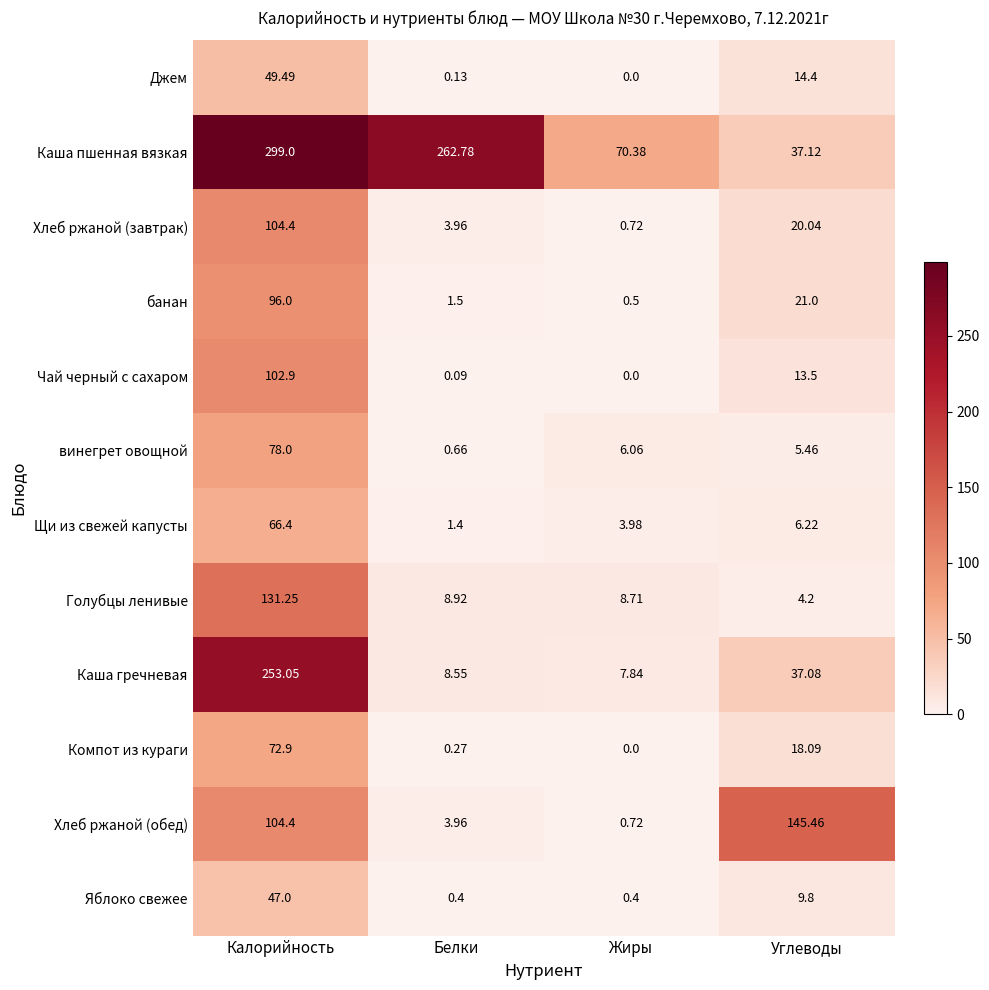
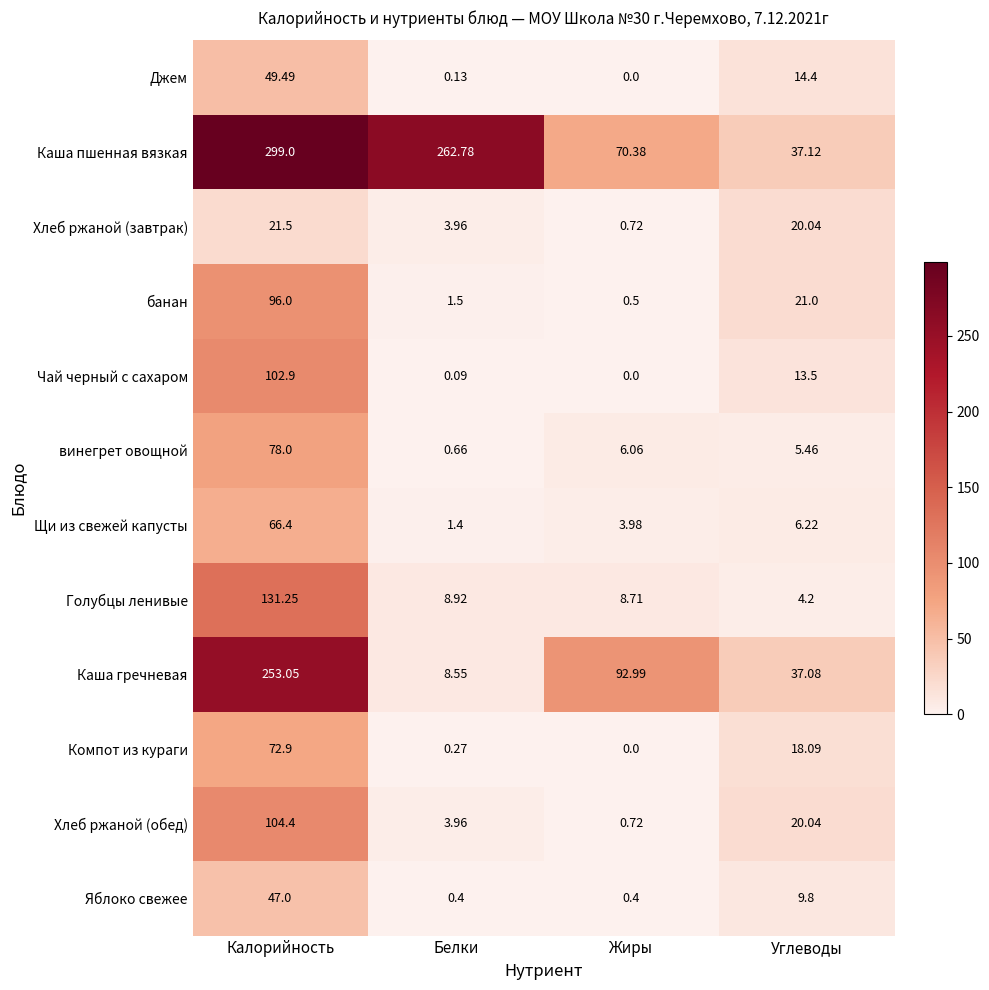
  {
    "Джем": {
      "Калорийность": 49.49,
      "Белки": 0.13,
      "Жиры": 0.0,
      "Углеводы": 14.4
    },
    "Каша пшенная вязкая": {
      "Калорийность": 299.0,
      "Белки": 262.78,
      "Жиры": 70.38,
      "Углеводы": 37.12
    },
    "Хлеб ржаной (завтрак)": {
-     "Калорийность": 104.4,
+     "Калорийность": 21.5,
      "Белки": 3.96,
      "Жиры": 0.72,
      "Углеводы": 20.04
    },
    "банан": {
      "Калорийность": 96.0,
      "Белки": 1.5,
      "Жиры": 0.5,
      "Углеводы": 21.0
    },
    "Чай черный с сахаром": {
      "Калорийность": 102.9,
      "Белки": 0.09,
      "Жиры": 0.0,
      "Углеводы": 13.5
    },
    "винегрет овощной": {
      "Калорийность": 78.0,
      "Белки": 0.66,
      "Жиры": 6.06,
      "Углеводы": 5.46
    },
    "Щи из свежей капусты": {
      "Калорийность": 66.4,
      "Белки": 1.4,
      "Жиры": 3.98,
      "Углеводы": 6.22
    },
    "Голубцы ленивые": {
      "Калорийность": 131.25,
      "Белки": 8.92,
      "Жиры": 8.71,
      "Углеводы": 4.2
    },
    "Каша гречневая": {
      "Калорийность": 253.05,
      "Белки": 8.55,
-     "Жиры": 7.84,
+     "Жиры": 92.99,
      "Углеводы": 37.08
    },
    "Компот из кураги": {
      "Калорийность": 72.9,
      "Белки": 0.27,
      "Жиры": 0.0,
      "Углеводы": 18.09
    },
    "Хлеб ржаной (обед)": {
      "Калорийность": 104.4,
      "Белки": 3.96,
      "Жиры": 0.72,
-     "Углеводы": 145.46
+     "Углеводы": 20.04
    },
    "Яблоко свежее": {
      "Калорийность": 47.0,
      "Белки": 0.4,
      "Жиры": 0.4,
      "Углеводы": 9.8
    }
  }
